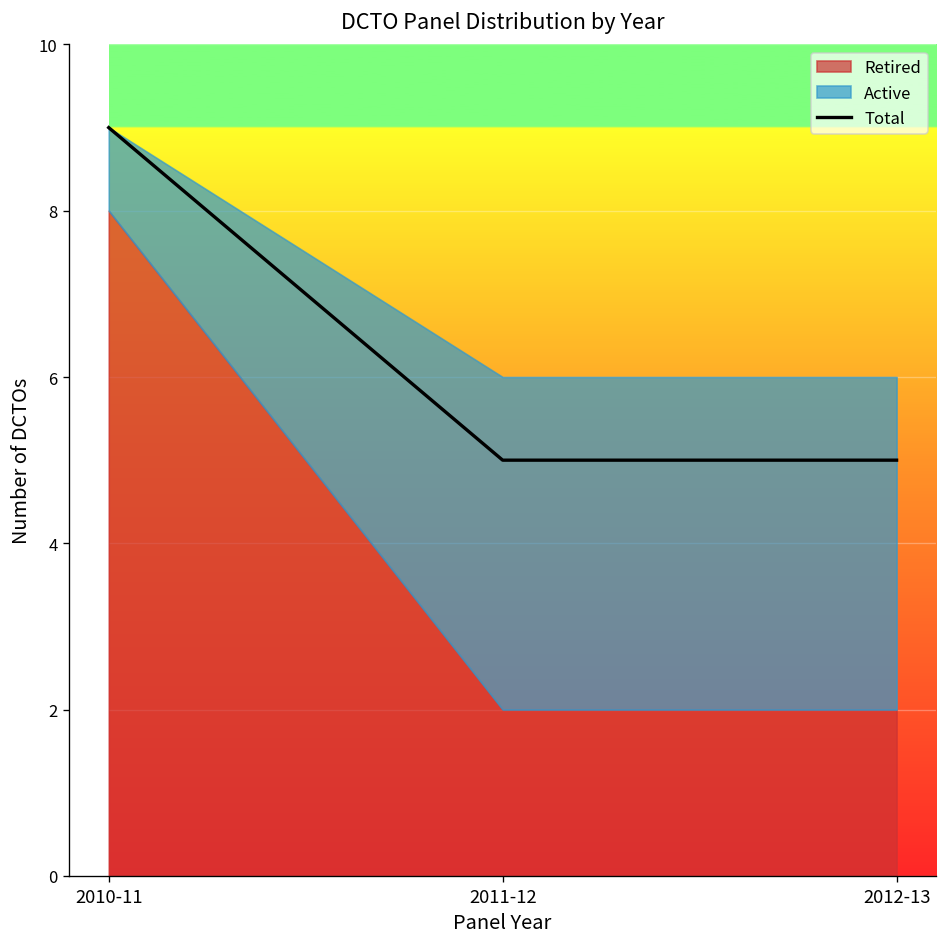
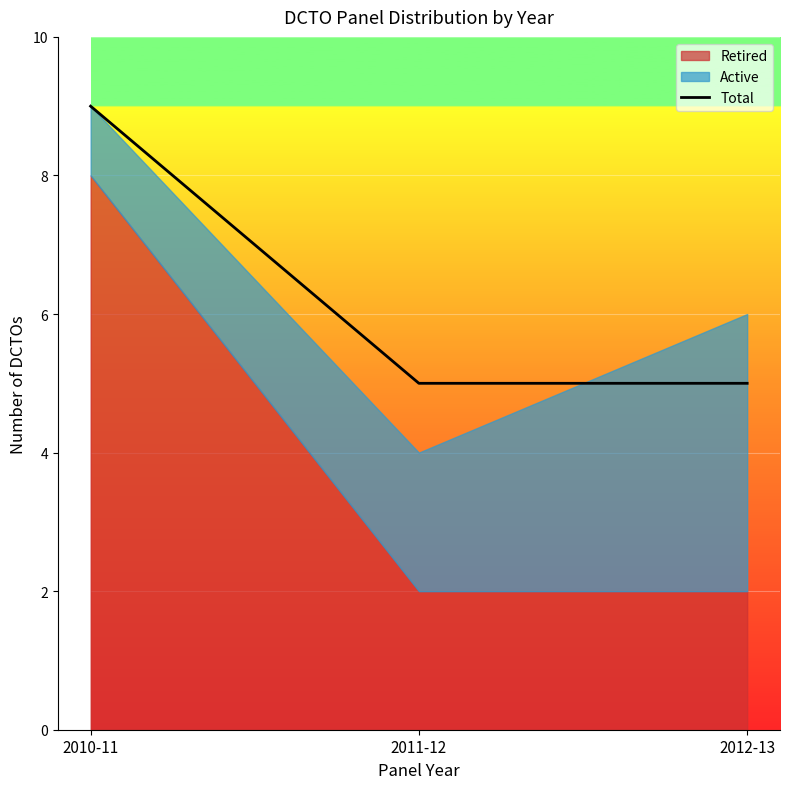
  {
    "Retired": {
      "2010-11": 8,
      "2011-12": 2,
      "2012-13": 2
    },
    "Total": {
      "2011-12": 5,
      "2012-13": 5
    },
    "Active": {
-     "2011-12": 4,
+     "2011-12": 2,
      "2012-13": 4
    }
  }
